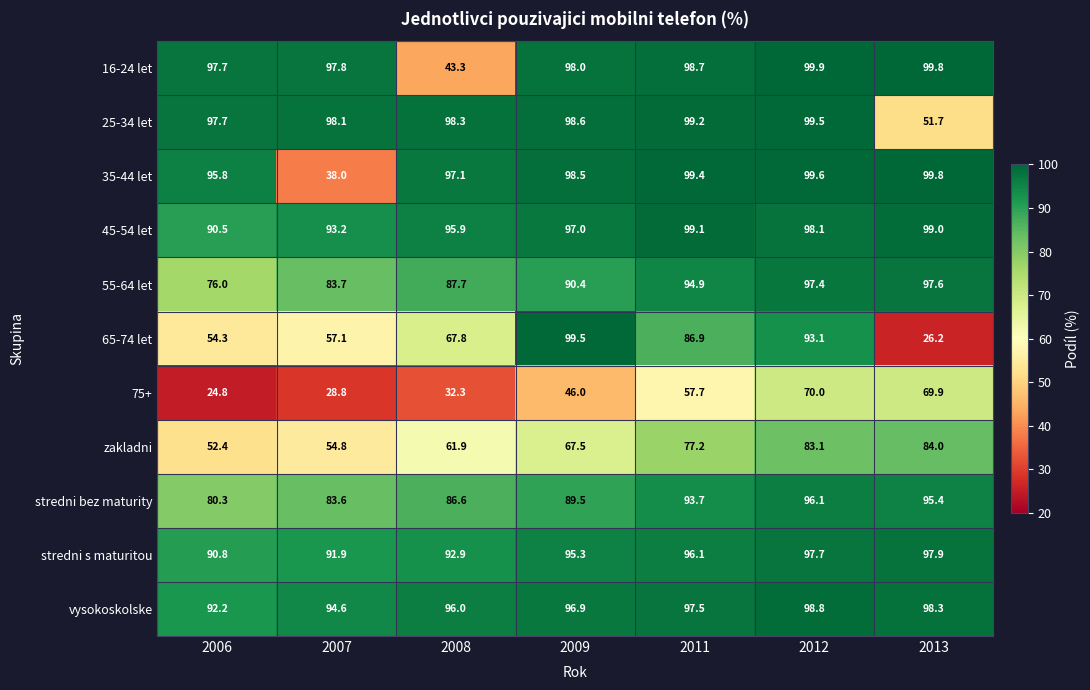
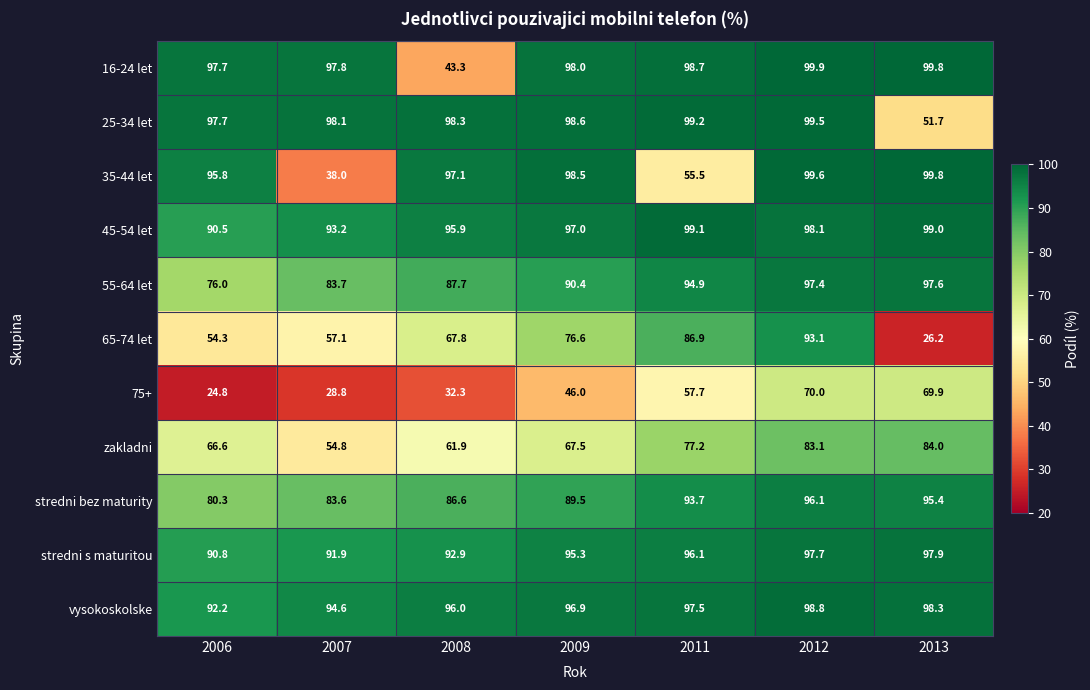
  {
    "16-24 let": {
      "2006": 97.7,
      "2007": 97.8,
      "2008": 43.3,
      "2009": 98.0,
      "2011": 98.7,
      "2012": 99.9,
      "2013": 99.8
    },
    "25-34 let": {
      "2006": 97.7,
      "2007": 98.1,
      "2008": 98.3,
      "2009": 98.6,
      "2011": 99.2,
      "2012": 99.5,
      "2013": 51.7
    },
    "35-44 let": {
      "2006": 95.8,
      "2007": 38.0,
      "2008": 97.1,
      "2009": 98.5,
-     "2011": 99.4,
+     "2011": 55.5,
      "2012": 99.6,
      "2013": 99.8
    },
    "45-54 let": {
      "2006": 90.5,
      "2007": 93.2,
      "2008": 95.9,
      "2009": 97.0,
      "2011": 99.1,
      "2012": 98.1,
      "2013": 99.0
    },
    "55-64 let": {
      "2006": 76.0,
      "2007": 83.7,
      "2008": 87.7,
      "2009": 90.4,
      "2011": 94.9,
      "2012": 97.4,
      "2013": 97.6
    },
    "65-74 let": {
      "2006": 54.3,
      "2007": 57.1,
      "2008": 67.8,
-     "2009": 99.5,
+     "2009": 76.6,
      "2011": 86.9,
      "2012": 93.1,
      "2013": 26.2
    },
    "75+": {
      "2006": 24.8,
      "2007": 28.8,
      "2008": 32.3,
      "2009": 46.0,
      "2011": 57.7,
      "2012": 70.0,
      "2013": 69.9
    },
    "zakladni": {
-     "2006": 52.4,
+     "2006": 66.6,
      "2007": 54.8,
      "2008": 61.9,
      "2009": 67.5,
      "2011": 77.2,
      "2012": 83.1,
      "2013": 84.0
    },
    "stredni bez maturity": {
      "2006": 80.3,
      "2007": 83.6,
      "2008": 86.6,
      "2009": 89.5,
      "2011": 93.7,
      "2012": 96.1,
      "2013": 95.4
    },
    "stredni s maturitou": {
      "2006": 90.8,
      "2007": 91.9,
      "2008": 92.9,
      "2009": 95.3,
      "2011": 96.1,
      "2012": 97.7,
      "2013": 97.9
    },
    "vysokoskolske": {
      "2006": 92.2,
      "2007": 94.6,
      "2008": 96.0,
      "2009": 96.9,
      "2011": 97.5,
      "2012": 98.8,
      "2013": 98.3
    }
  }
